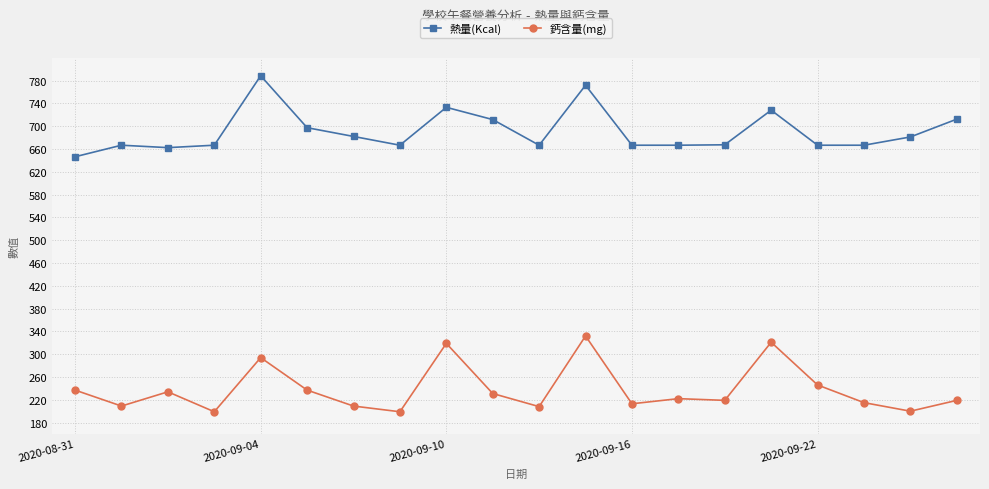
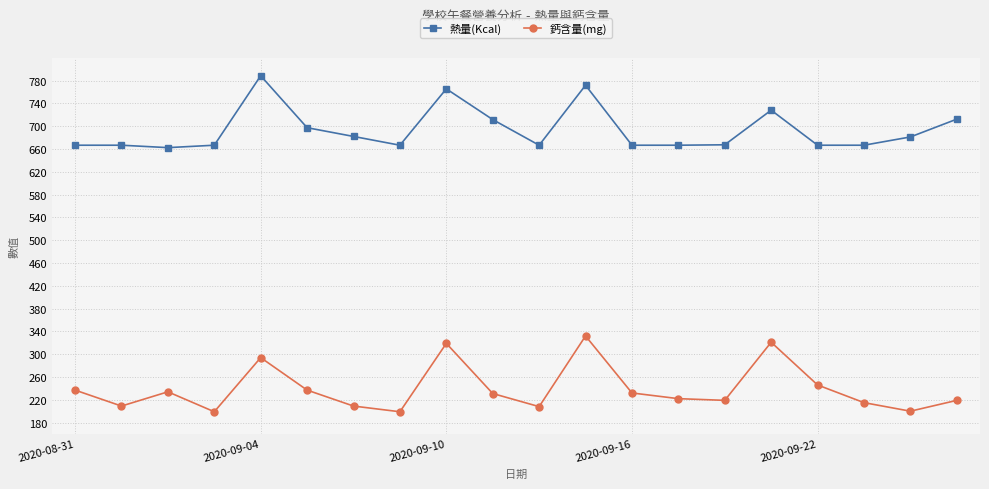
  {
    "熱量(Kcal)": {
-     "2020-08-31": 650,
+     "2020-08-31": 670,
      "2020-09-04": 790,
-     "2020-09-10": 730,
+     "2020-09-10": 770,
      "2020-09-16": 670,
      "2020-09-22": 670
    },
    "鈣含量(mg)": {
      "2020-08-31": 240,
      "2020-09-04": 290,
      "2020-09-10": 320,
-     "2020-09-16": 210,
+     "2020-09-16": 230,
      "2020-09-22": 250
    }
  }
